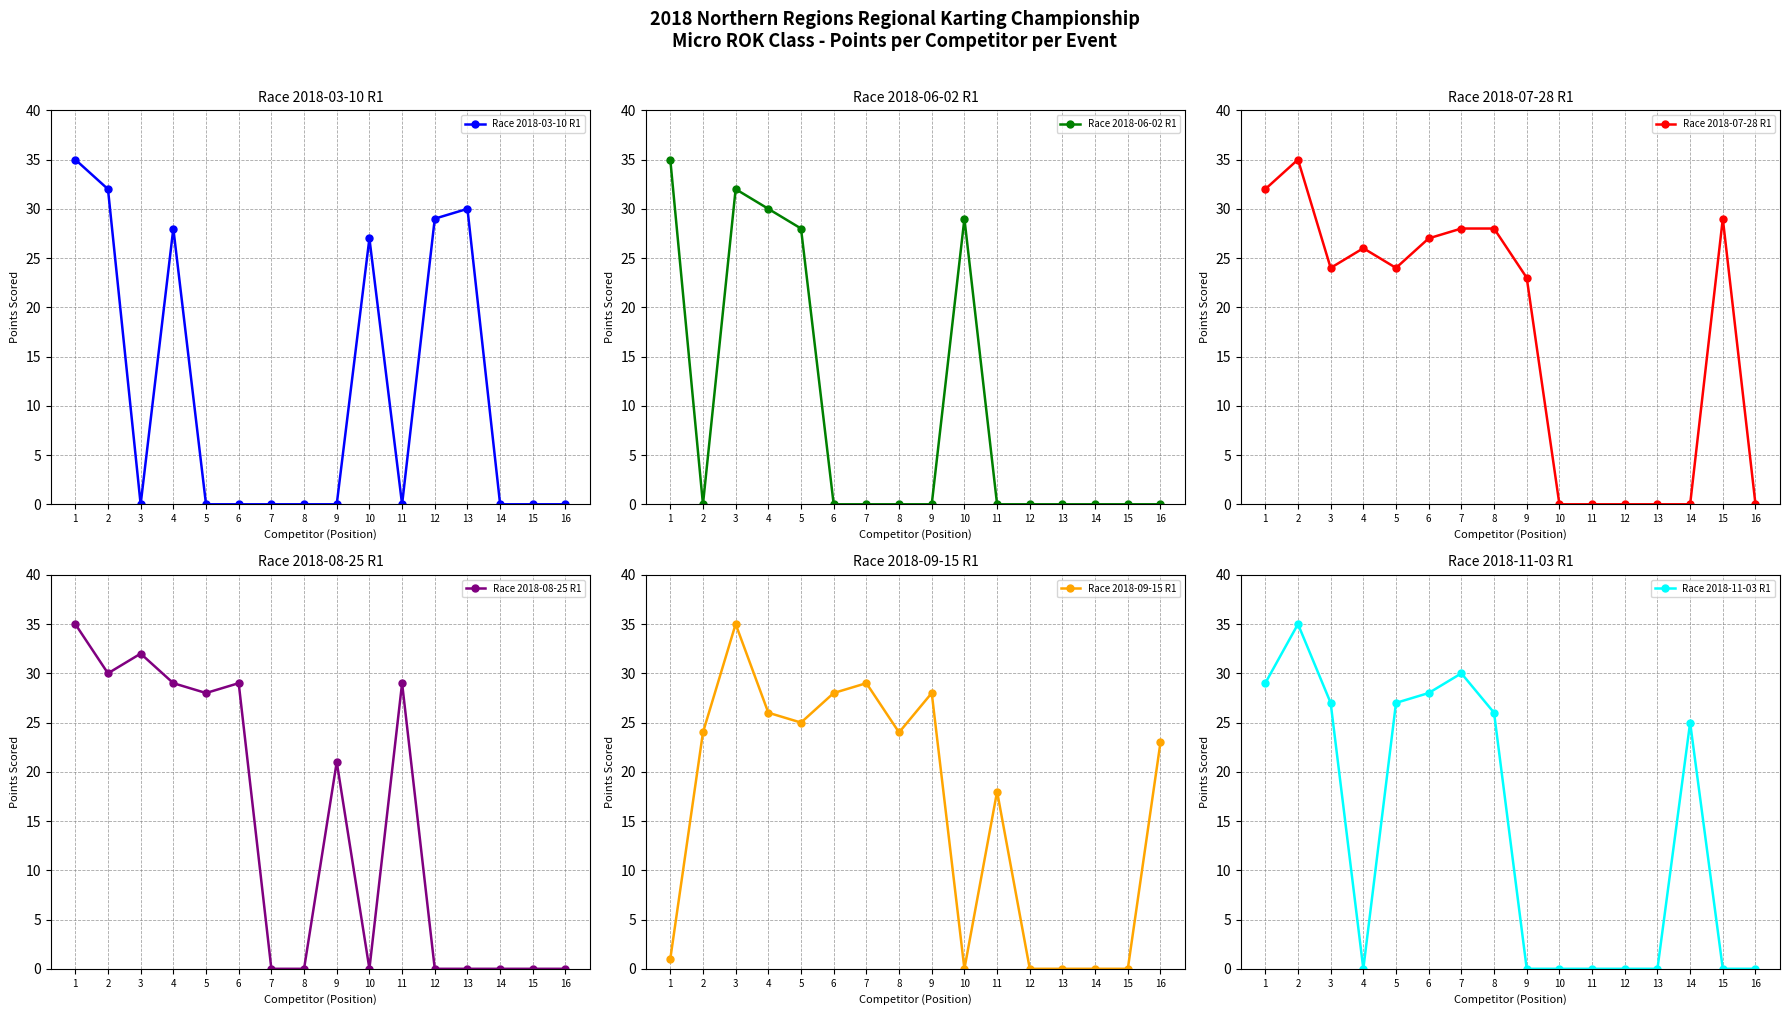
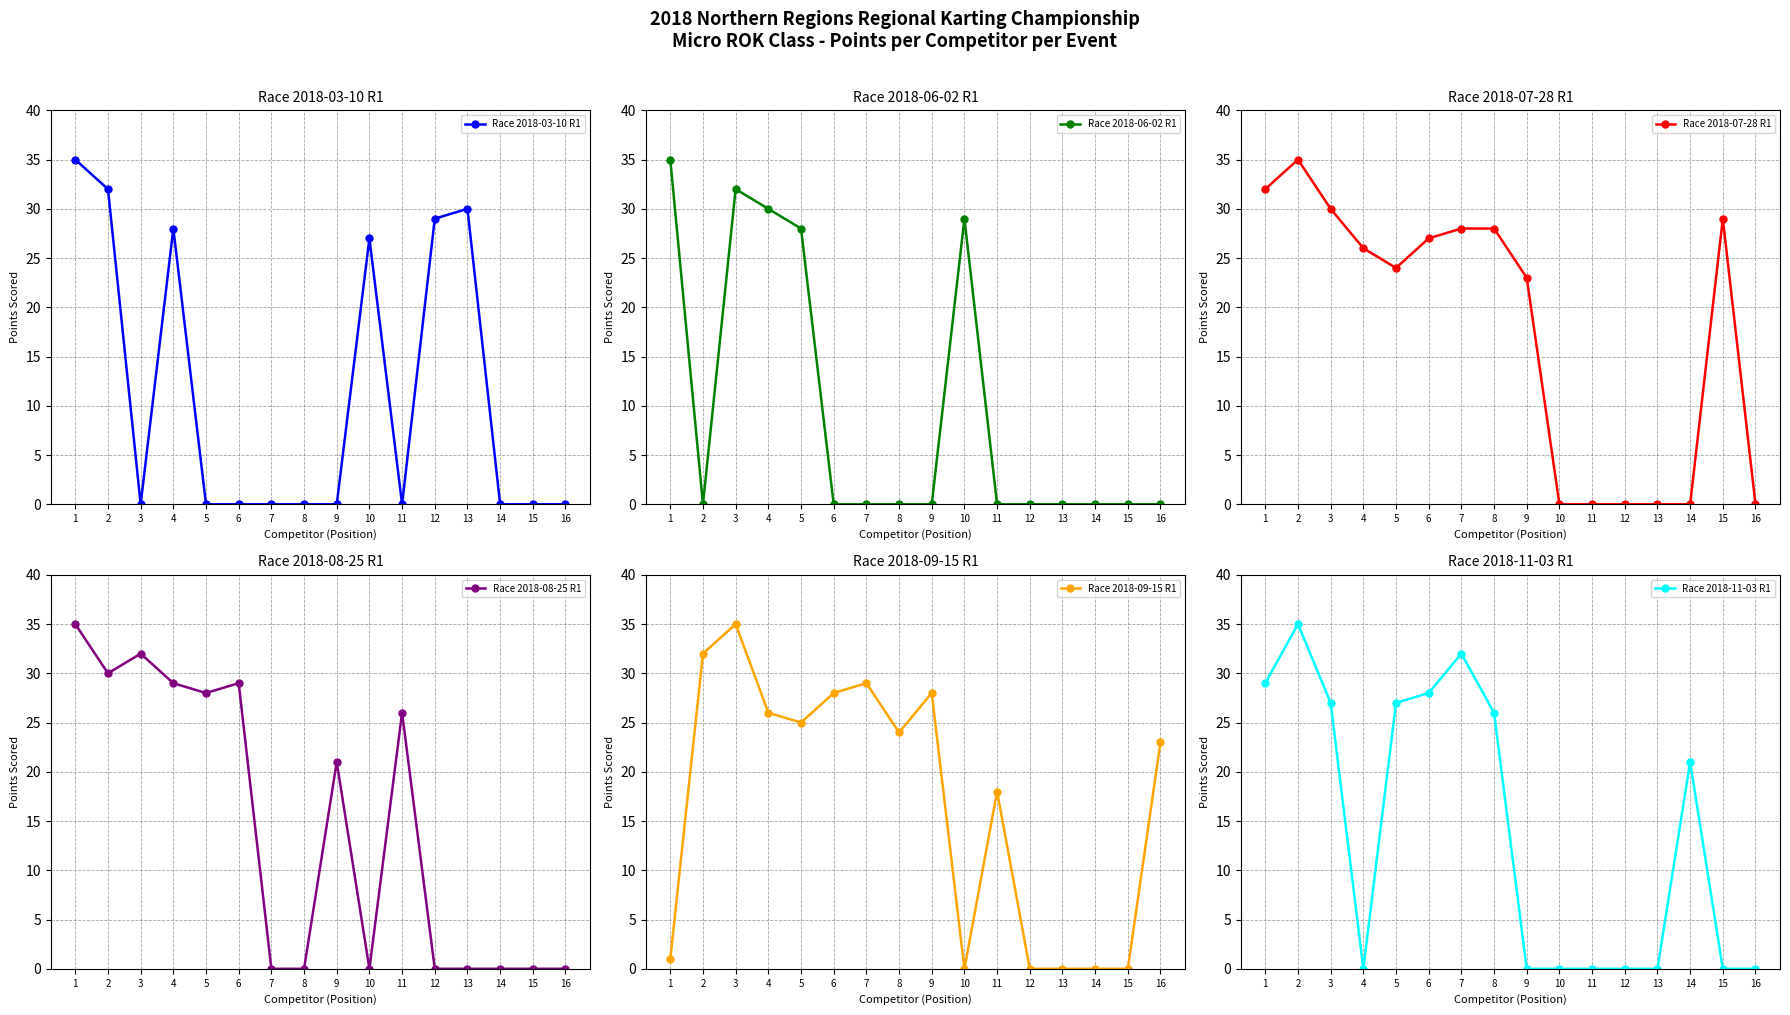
  {
    "Race 2018-03-10 R1": {
      "1": 35,
      "2": 32,
      "3": 0,
      "4": 28,
      "5": 0,
      "6": 0,
      "7": 0,
      "8": 0,
      "9": 0,
      "10": 27,
      "11": 0,
      "12": 29,
      "13": 30,
      "14": 0,
      "15": 0,
      "16": 0
    },
    "Race 2018-06-02 R1": {
      "1": 35,
      "2": 0,
      "3": 32,
      "4": 30,
      "5": 28,
      "6": 0,
      "7": 0,
      "8": 0,
      "9": 0,
      "10": 29,
      "11": 0,
      "12": 0,
      "13": 0,
      "14": 0,
      "15": 0,
      "16": 0
    },
    "Race 2018-07-28 R1": {
      "1": 32,
      "2": 35,
-     "3": 24,
+     "3": 30,
      "4": 26,
      "5": 24,
      "6": 27,
      "7": 28,
      "8": 28,
      "9": 23,
      "10": 0,
      "11": 0,
      "12": 0,
      "13": 0,
      "14": 0,
      "15": 29,
      "16": 0
    },
    "Race 2018-08-25 R1": {
      "1": 35,
      "2": 30,
      "3": 32,
      "4": 29,
      "5": 28,
      "6": 29,
      "7": 0,
      "8": 0,
      "9": 21,
      "10": 0,
-     "11": 29,
+     "11": 26,
      "12": 0,
      "13": 0,
      "14": 0,
      "15": 0,
      "16": 0
    },
    "Race 2018-09-15 R1": {
      "1": 1,
-     "2": 24,
+     "2": 32,
      "3": 35,
      "4": 26,
      "5": 25,
      "6": 28,
      "7": 29,
      "8": 24,
      "9": 28,
      "10": 0,
      "11": 18,
      "12": 0,
      "13": 0,
      "14": 0,
      "15": 0,
      "16": 23
    },
    "Race 2018-11-03 R1": {
      "1": 29,
      "2": 35,
      "3": 27,
      "4": 0,
      "5": 27,
      "6": 28,
-     "7": 30,
+     "7": 32,
      "8": 26,
      "9": 0,
      "10": 0,
      "11": 0,
      "12": 0,
      "13": 0,
-     "14": 25,
+     "14": 21,
      "15": 0,
      "16": 0
    }
  }
